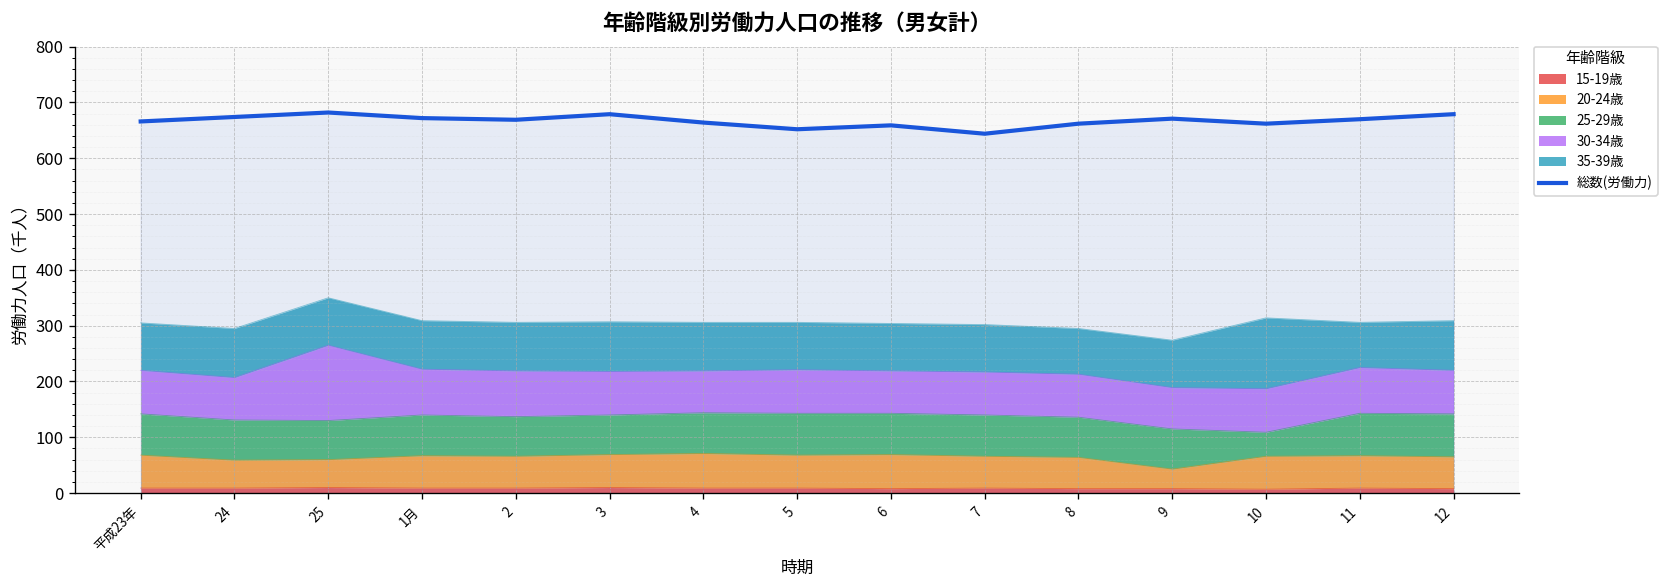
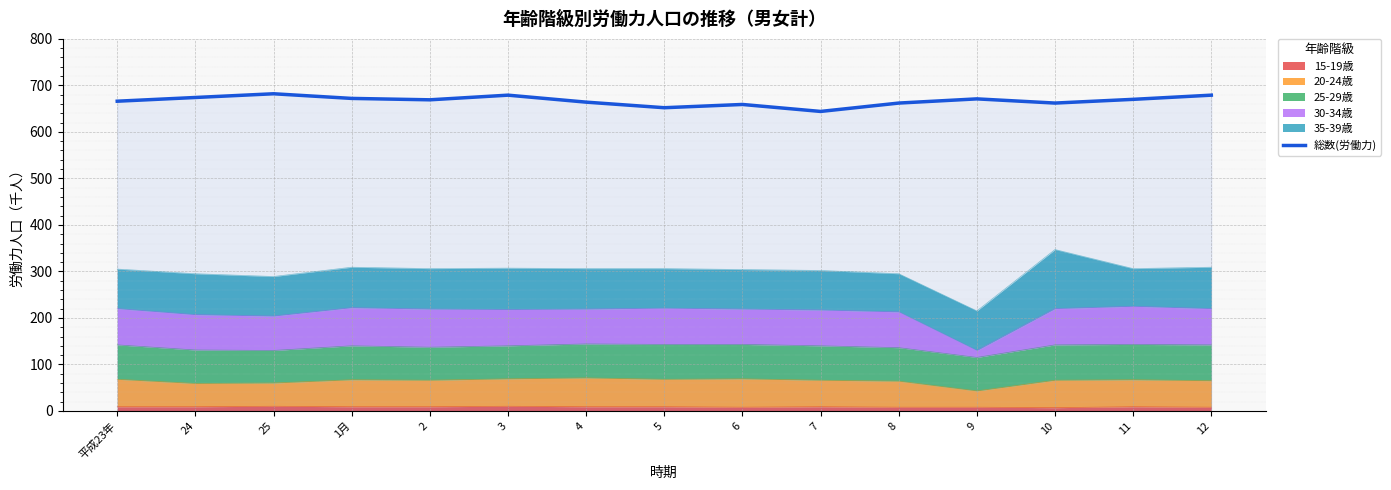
  {
    "15-19歳": {
      "平成23年": 10,
      "24": 10,
      "25": 10,
      "1月": 10,
      "2": 10,
      "3": 10,
      "4": 10,
      "5": 10,
      "6": 10,
      "7": 10,
      "8": 10,
      "9": 10,
      "10": 10,
      "11": 10,
      "12": 10
    },
    "20-24歳": {
      "平成23年": 60,
      "24": 50,
      "25": 50,
      "1月": 60,
      "2": 60,
      "3": 60,
      "4": 60,
      "5": 60,
      "6": 60,
      "7": 60,
      "8": 60,
      "9": 40,
      "10": 60,
      "11": 60,
      "12": 60
    },
    "25-29歳": {
      "平成23年": 70,
      "24": 70,
      "25": 70,
      "1月": 70,
      "2": 70,
      "3": 70,
      "4": 70,
      "5": 80,
      "6": 70,
      "7": 70,
      "8": 70,
      "9": 70,
-     "10": 40,
+     "10": 80,
      "11": 80,
      "12": 80
    },
    "30-34歳": {
      "平成23年": 80,
      "24": 80,
-     "25": 140,
+     "25": 70,
      "1月": 80,
      "2": 80,
      "3": 80,
      "4": 80,
      "5": 80,
      "6": 80,
      "7": 80,
      "8": 80,
-     "9": 70,
+     "9": 20,
      "10": 80,
      "11": 80,
      "12": 80
    },
    "35-39歳": {
      "平成23年": 90,
      "24": 90,
      "25": 90,
      "1月": 90,
      "2": 90,
      "3": 90,
      "4": 90,
      "5": 90,
      "6": 90,
      "7": 90,
      "8": 80,
      "9": 90,
      "10": 130,
      "11": 80,
      "12": 90
    },
    "総数(労働力)": {
      "平成23年": 670,
      "24": 670,
      "25": 680,
      "1月": 670,
      "2": 670,
      "3": 680,
      "4": 660,
      "5": 650,
      "6": 660,
      "7": 640,
      "8": 660,
      "9": 670,
      "10": 660,
      "11": 670,
      "12": 680
    }
  }
